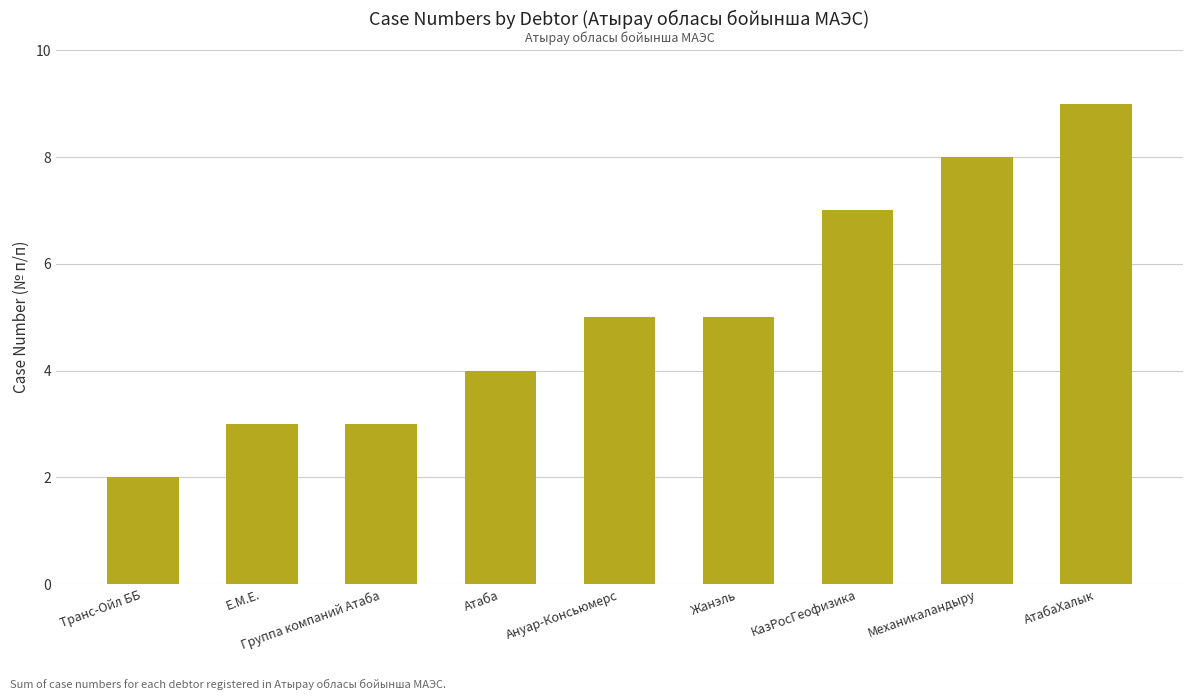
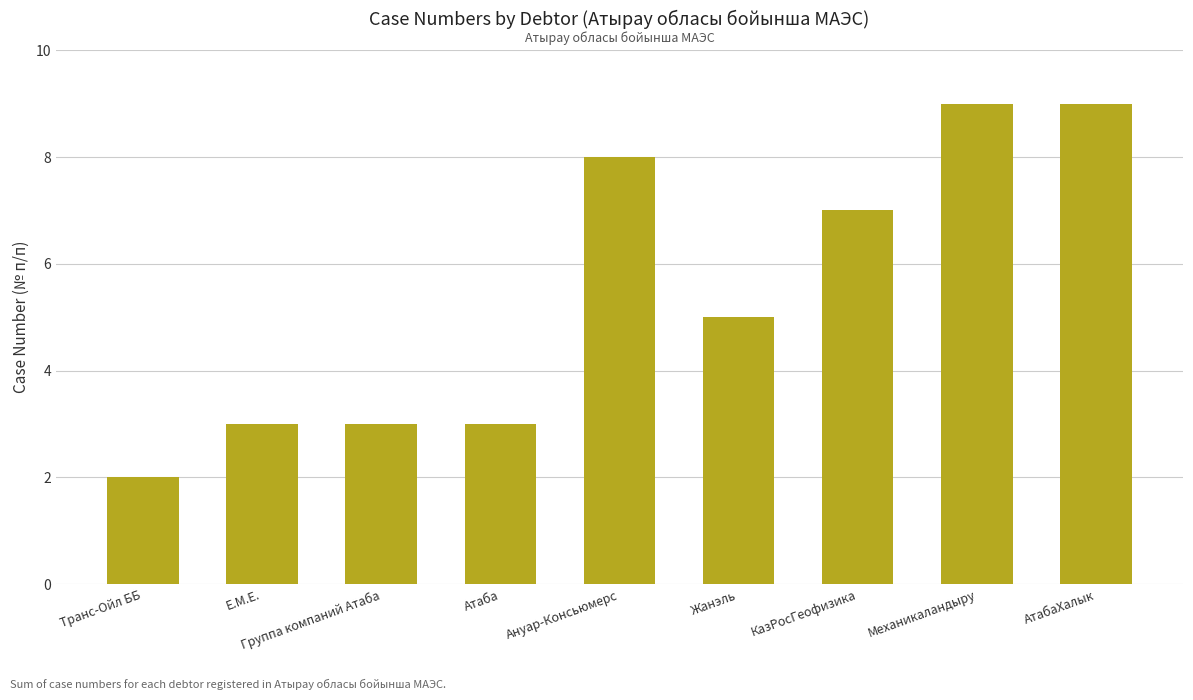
  {
    "Транс-Ойл ББ": 2,
    "Е.М.Е.": 3,
    "Группа компаний Атаба": 3,
-   "Атаба": 4,
-   "Ануар-Консьюмерс": 5,
+   "Атаба": 3,
+   "Ануар-Консьюмерс": 8,
    "Жанэль": 5,
    "КазРосГеофизика": 7,
-   "Механикаландыру": 8,
+   "Механикаландыру": 9,
    "АтабаХалык": 9
  }
